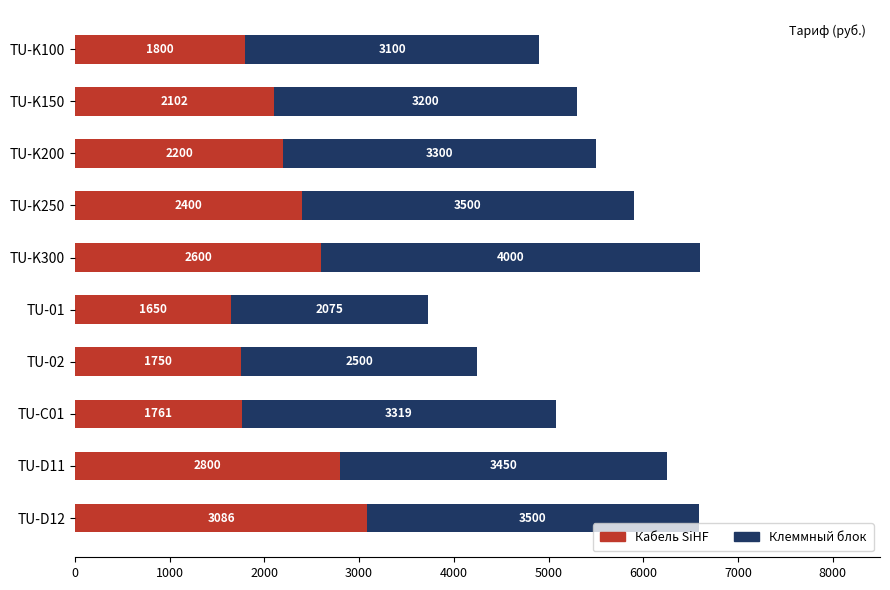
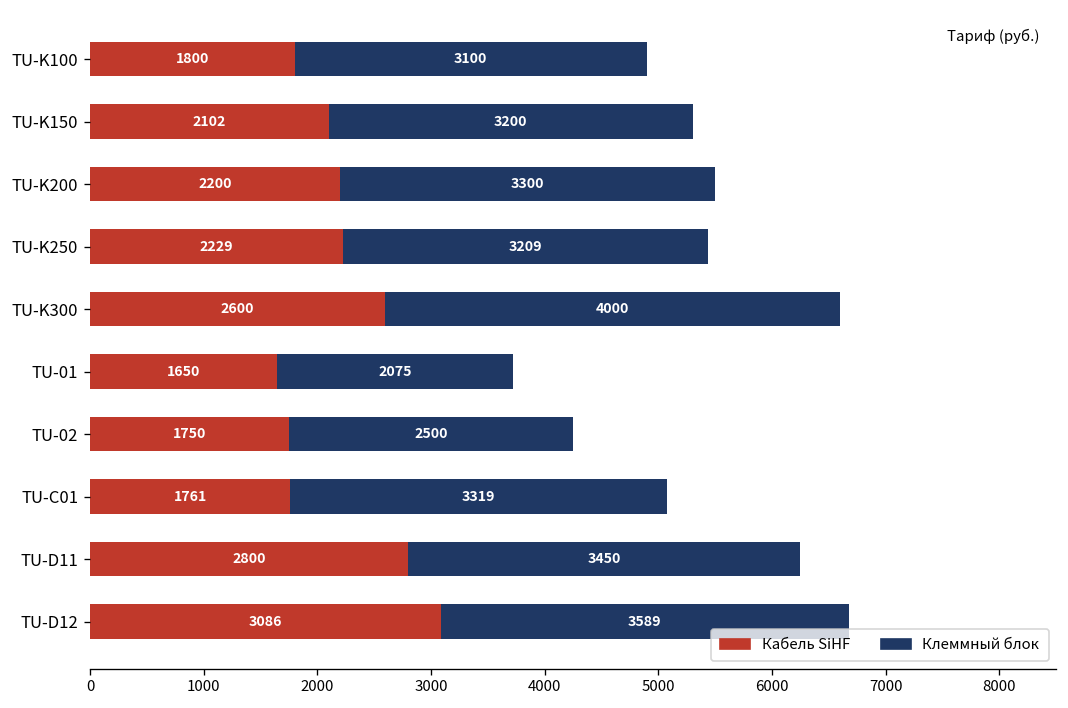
  {
    "Кабель SiHF": {
      "TU-K100": 1800,
      "TU-K150": 2102,
      "TU-K200": 2200,
-     "TU-K250": 2400,
+     "TU-K250": 2229,
      "TU-K300": 2600,
      "TU-01": 1650,
      "TU-02": 1750,
      "TU-C01": 1761,
      "TU-D11": 2800,
      "TU-D12": 3086
    },
    "Клеммный блок": {
      "TU-K100": 3100,
      "TU-K150": 3200,
      "TU-K200": 3300,
-     "TU-K250": 3500,
+     "TU-K250": 3209,
      "TU-K300": 4000,
      "TU-01": 2075,
      "TU-02": 2500,
      "TU-C01": 3319,
      "TU-D11": 3450,
-     "TU-D12": 3500
+     "TU-D12": 3589
    }
  }
